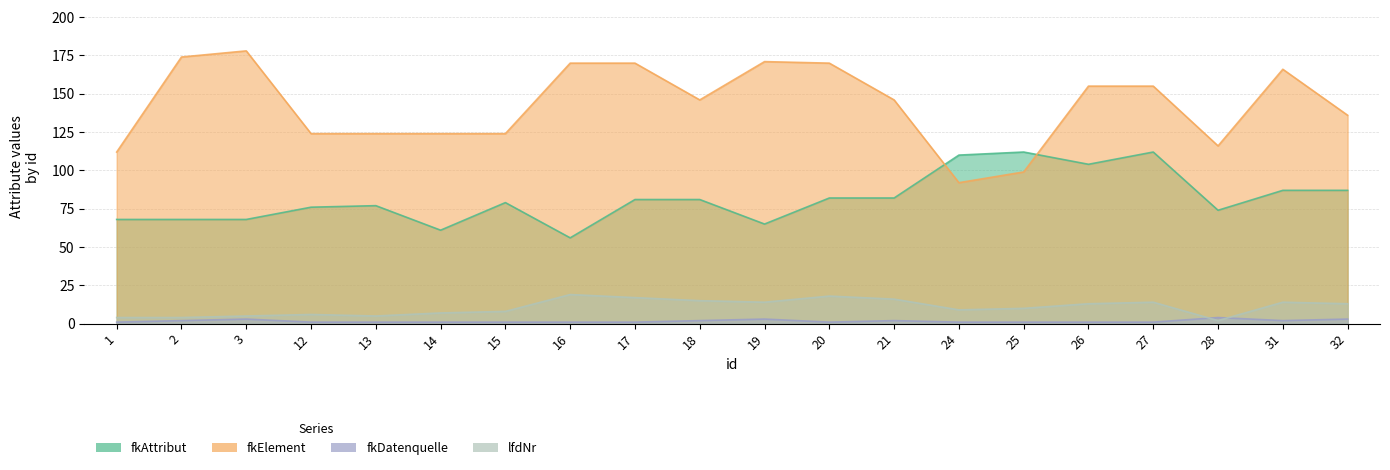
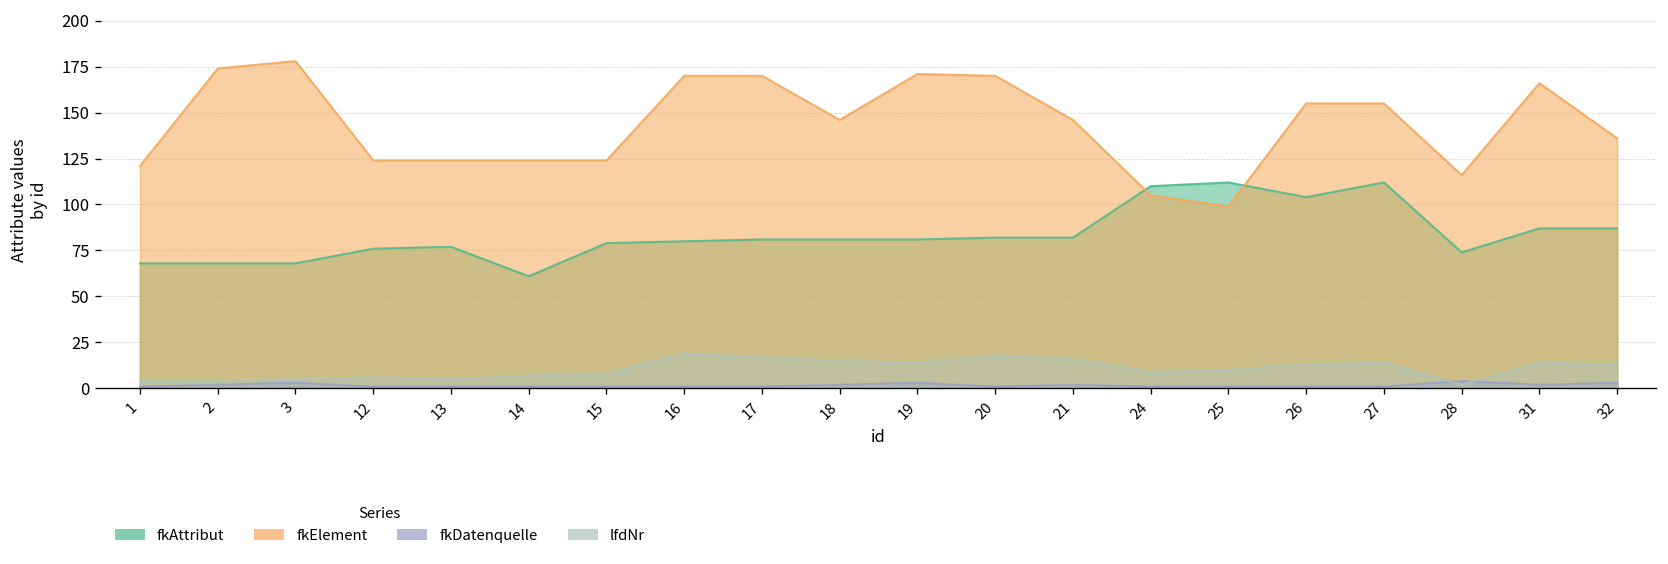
  {
    "fkAttribut": {
      "1": 68,
      "2": 68,
      "3": 68,
      "12": 76,
      "13": 77,
      "14": 61,
      "15": 79,
-     "16": 56,
+     "16": 80,
      "17": 81,
      "18": 81,
-     "19": 65,
+     "19": 81,
      "20": 82,
      "21": 82,
      "24": 110,
      "25": 112,
      "26": 104,
      "27": 112,
      "28": 74,
      "31": 87,
      "32": 87
    },
    "fkElement": {
-     "1": 112,
+     "1": 121,
      "2": 174,
      "3": 178,
      "12": 124,
      "13": 124,
      "14": 124,
      "15": 124,
      "16": 170,
      "17": 170,
      "18": 146,
      "19": 171,
      "20": 170,
      "21": 146,
-     "24": 92,
+     "24": 105,
      "25": 99,
      "26": 155,
      "27": 155,
      "28": 116,
      "31": 166,
      "32": 136
    }
  }
